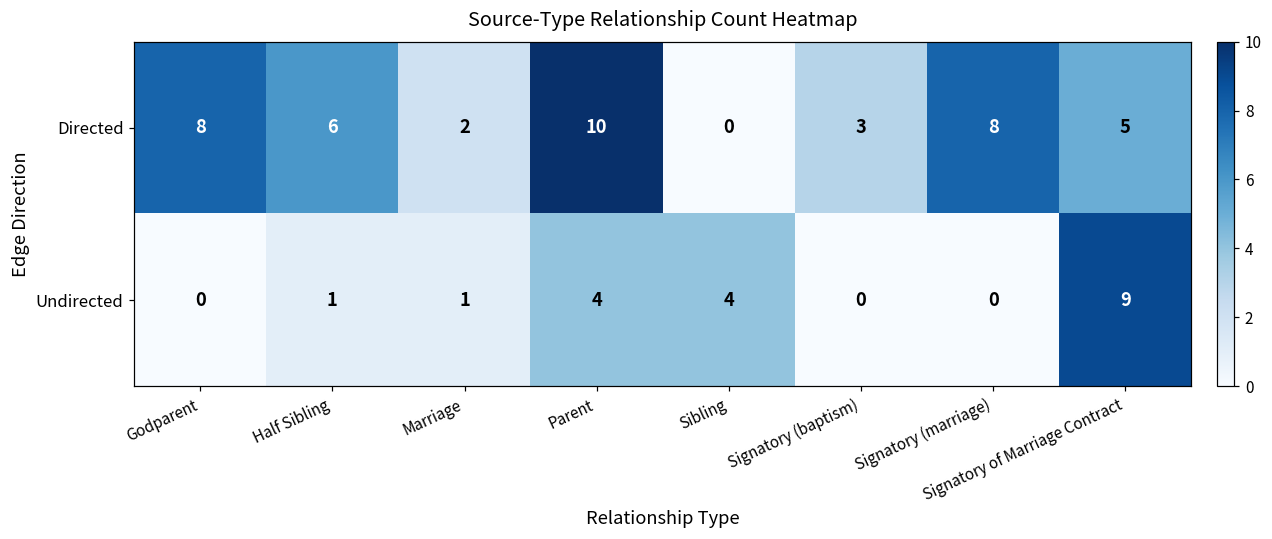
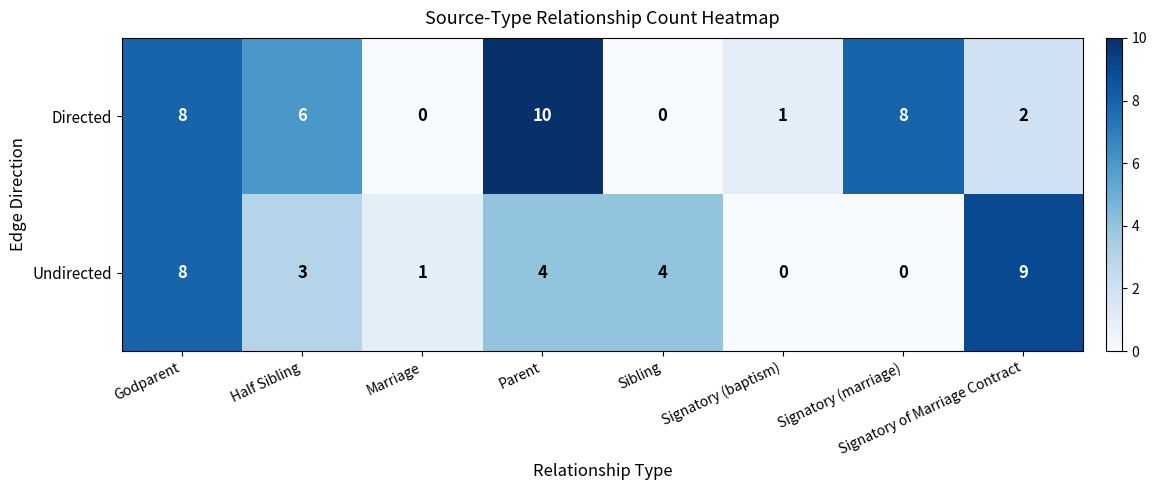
  {
    "Directed": {
      "Godparent": 8,
      "Half Sibling": 6,
-     "Marriage": 2,
+     "Marriage": 0,
      "Parent": 10,
      "Sibling": 0,
-     "Signatory (baptism)": 3,
+     "Signatory (baptism)": 1,
      "Signatory (marriage)": 8,
-     "Signatory of Marriage Contract": 5
+     "Signatory of Marriage Contract": 2
    },
    "Undirected": {
-     "Godparent": 0,
-     "Half Sibling": 1,
+     "Godparent": 8,
+     "Half Sibling": 3,
      "Marriage": 1,
      "Parent": 4,
      "Sibling": 4,
      "Signatory (baptism)": 0,
      "Signatory (marriage)": 0,
      "Signatory of Marriage Contract": 9
    }
  }
